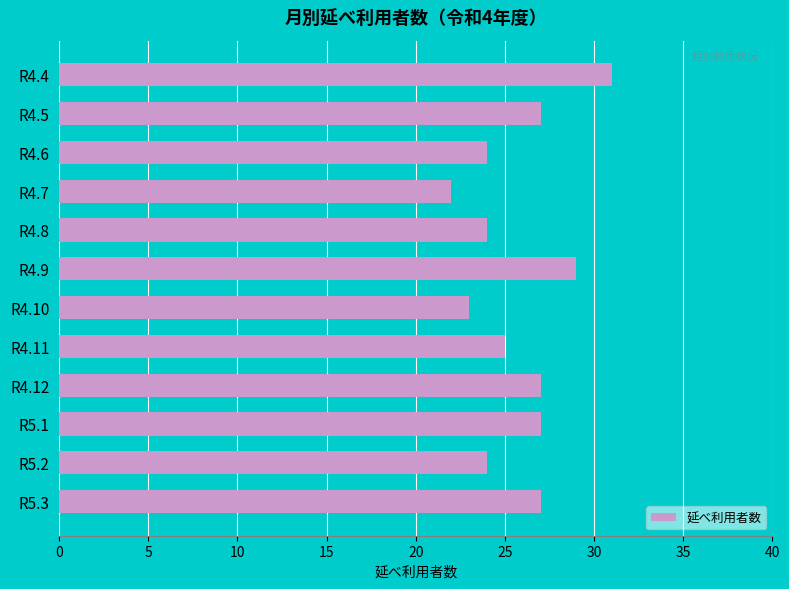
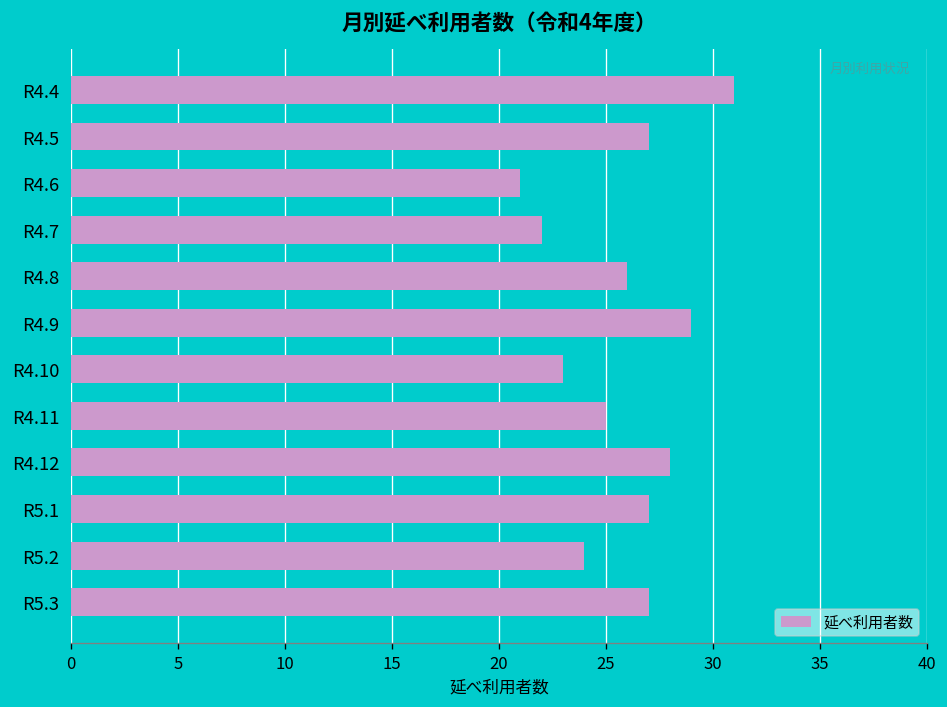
  {
    "R4.4": 31,
    "R4.5": 27,
-   "R4.6": 24,
+   "R4.6": 21,
    "R4.7": 22,
-   "R4.8": 24,
+   "R4.8": 26,
    "R4.9": 29,
    "R4.10": 23,
    "R4.11": 25,
-   "R4.12": 27,
+   "R4.12": 28,
    "R5.1": 27,
    "R5.2": 24,
    "R5.3": 27
  }
